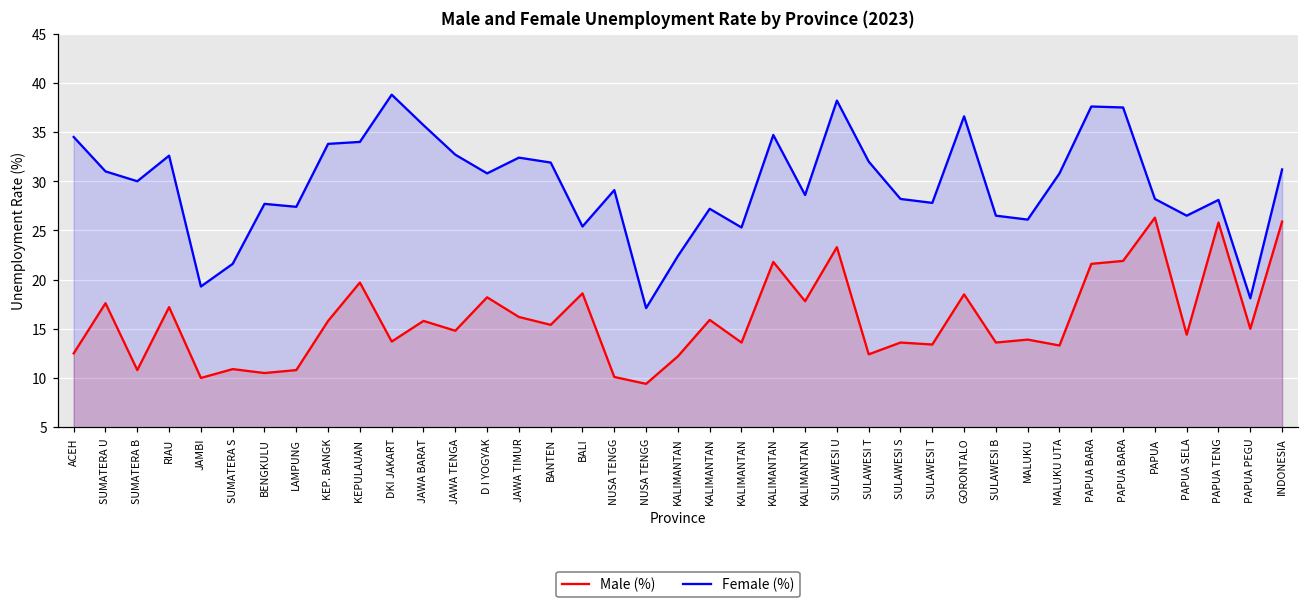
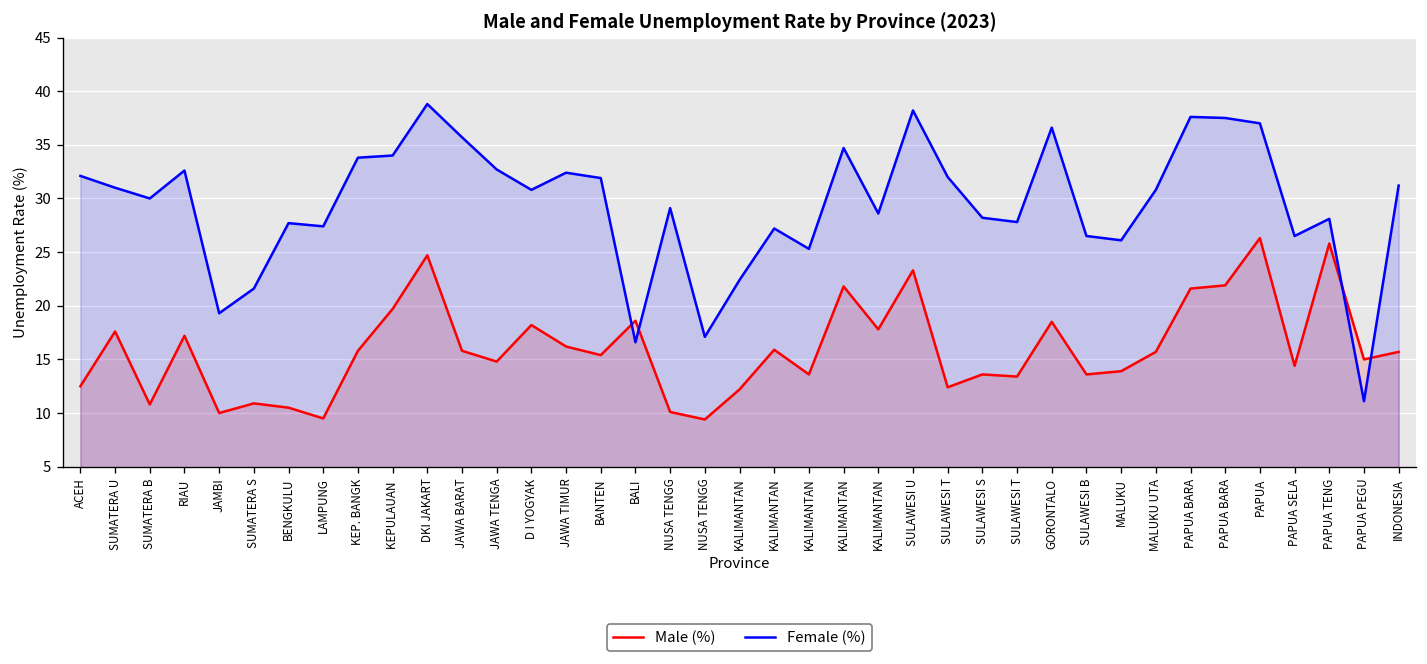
  {
    "Male (%)": {
      "ACEH": 13,
      "SUMATERA U": 18,
      "SUMATERA B": 11,
      "RIAU": 17,
      "JAMBI": 10,
      "SUMATERA S": 11,
      "BENGKULU": 11,
-     "LAMPUNG": 11,
+     "LAMPUNG": 10,
      "KEP. BANGK": 16,
      "KEPULAUAN": 20,
-     "DKI JAKART": 14,
+     "DKI JAKART": 25,
      "JAWA BARAT": 16,
      "JAWA TENGA": 15,
      "D I YOGYAK": 18,
      "JAWA TIMUR": 16,
      "BANTEN": 15,
      "BALI": 19,
      "SULAWESI U": 23,
      "SULAWESI S": 14,
      "GORONTALO": 19,
      "SULAWESI B": 14,
      "MALUKU": 14,
-     "MALUKU UTA": 13,
+     "MALUKU UTA": 16,
      "PAPUA": 26,
      "PAPUA SELA": 14,
      "PAPUA TENG": 26,
      "PAPUA PEGU": 15,
-     "INDONESIA": 26
+     "INDONESIA": 16
    },
    "Female (%)": {
-     "ACEH": 35,
+     "ACEH": 32,
      "SUMATERA U": 31,
      "SUMATERA B": 30,
      "RIAU": 33,
      "JAMBI": 19,
      "SUMATERA S": 22,
      "BENGKULU": 28,
      "LAMPUNG": 27,
      "KEP. BANGK": 34,
      "KEPULAUAN": 34,
      "DKI JAKART": 39,
      "JAWA BARAT": 36,
      "JAWA TENGA": 33,
      "D I YOGYAK": 31,
      "JAWA TIMUR": 32,
      "BANTEN": 32,
-     "BALI": 25,
+     "BALI": 17,
      "SULAWESI U": 38,
      "SULAWESI S": 28,
      "GORONTALO": 37,
      "SULAWESI B": 27,
      "MALUKU": 26,
      "MALUKU UTA": 31,
-     "PAPUA": 28,
+     "PAPUA": 37,
      "PAPUA SELA": 27,
      "PAPUA TENG": 28,
-     "PAPUA PEGU": 18,
+     "PAPUA PEGU": 11,
      "INDONESIA": 31
    }
  }
